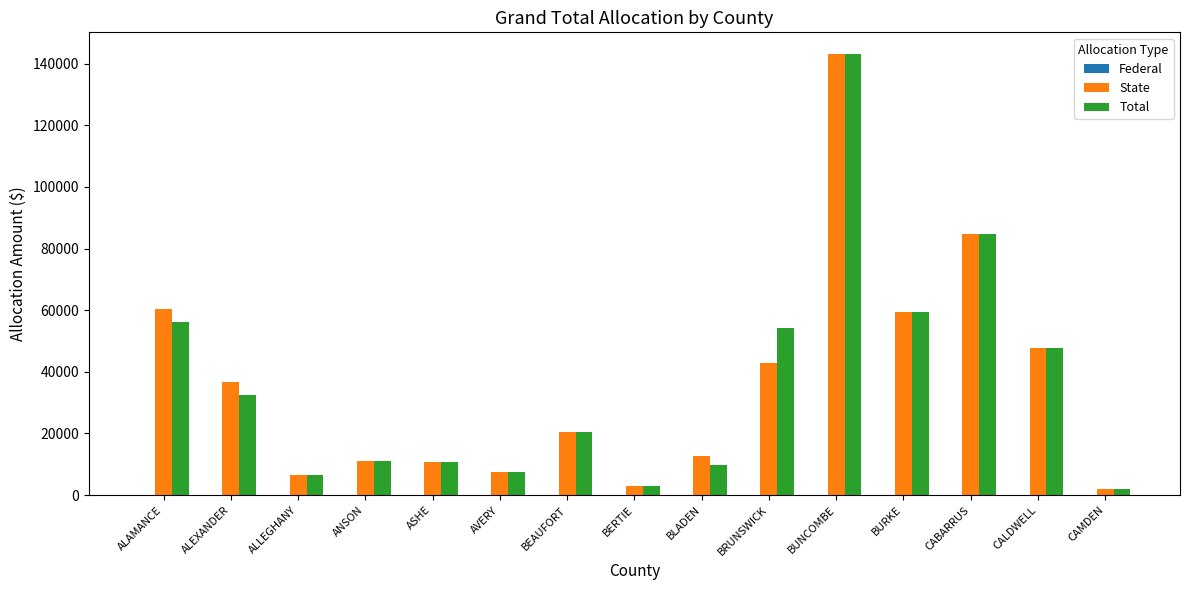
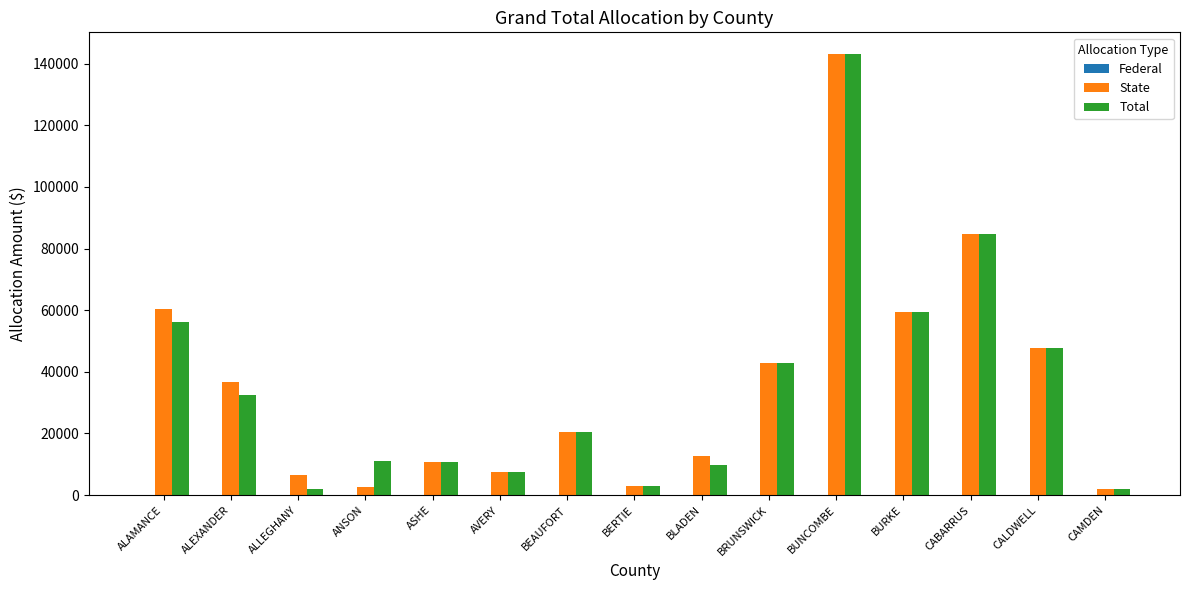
  {
    "Federal": {
      "ALAMANCE": 0,
      "ALEXANDER": 0,
      "ALLEGHANY": 0,
      "ANSON": 0,
      "ASHE": 0,
      "AVERY": 0,
      "BEAUFORT": 0,
      "BERTIE": 0,
      "BLADEN": 0,
      "BRUNSWICK": 0,
      "BUNCOMBE": 0,
      "BURKE": 0,
      "CABARRUS": 0,
      "CALDWELL": 0,
      "CAMDEN": 0
    },
    "State": {
      "ALAMANCE": 60000,
      "ALEXANDER": 37000,
      "ALLEGHANY": 6000,
-     "ANSON": 11000,
+     "ANSON": 2000,
      "ASHE": 11000,
      "AVERY": 7000,
      "BEAUFORT": 20000,
      "BERTIE": 3000,
      "BLADEN": 13000,
      "BRUNSWICK": 43000,
      "BUNCOMBE": 143000,
      "BURKE": 59000,
      "CABARRUS": 85000,
      "CALDWELL": 48000,
      "CAMDEN": 2000
    },
    "Total": {
      "ALAMANCE": 56000,
      "ALEXANDER": 32000,
-     "ALLEGHANY": 6000,
+     "ALLEGHANY": 2000,
      "ANSON": 11000,
      "ASHE": 11000,
      "AVERY": 7000,
      "BEAUFORT": 20000,
      "BERTIE": 3000,
      "BLADEN": 10000,
-     "BRUNSWICK": 54000,
+     "BRUNSWICK": 43000,
      "BUNCOMBE": 143000,
      "BURKE": 59000,
      "CABARRUS": 85000,
      "CALDWELL": 48000,
      "CAMDEN": 2000
    }
  }
